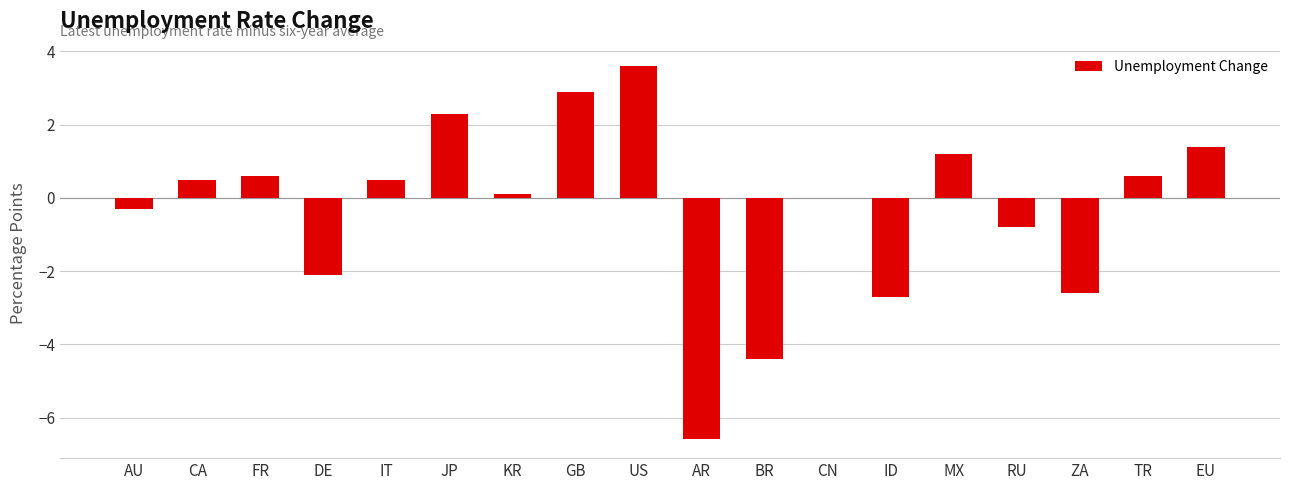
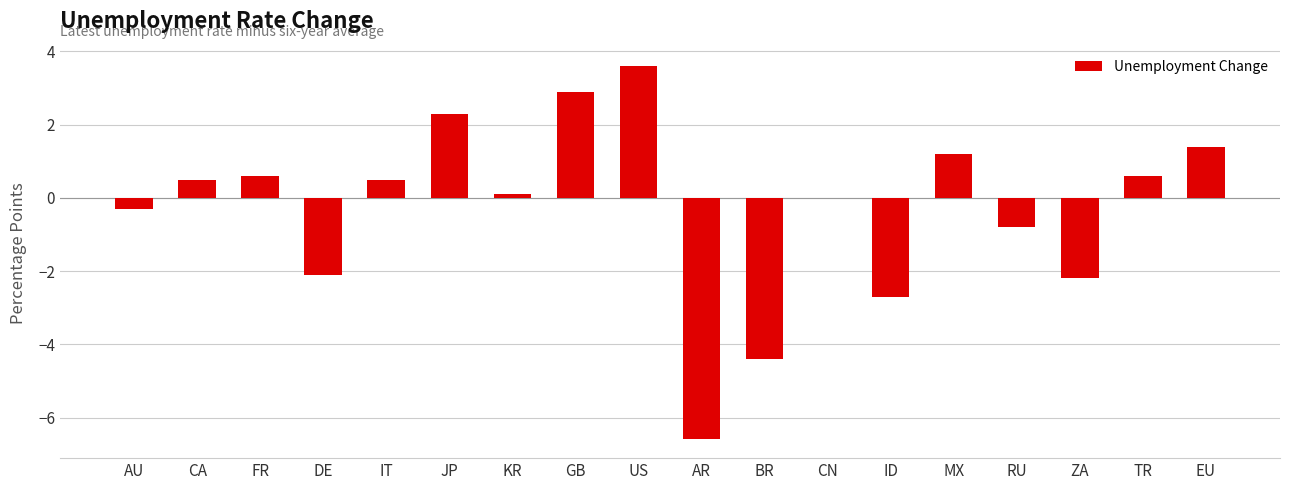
  {
    "AU": -0.3,
    "CA": 0.5,
    "FR": 0.6,
    "DE": -2.1,
    "IT": 0.5,
    "JP": 2.3,
    "KR": 0.1,
    "GB": 2.9,
    "US": 3.6,
    "AR": -6.6,
    "BR": -4.4,
    "CN": 0.0,
    "ID": -2.7,
    "MX": 1.2,
    "RU": -0.8,
-   "ZA": -2.6,
+   "ZA": -2.2,
    "TR": 0.6,
    "EU": 1.4
  }
